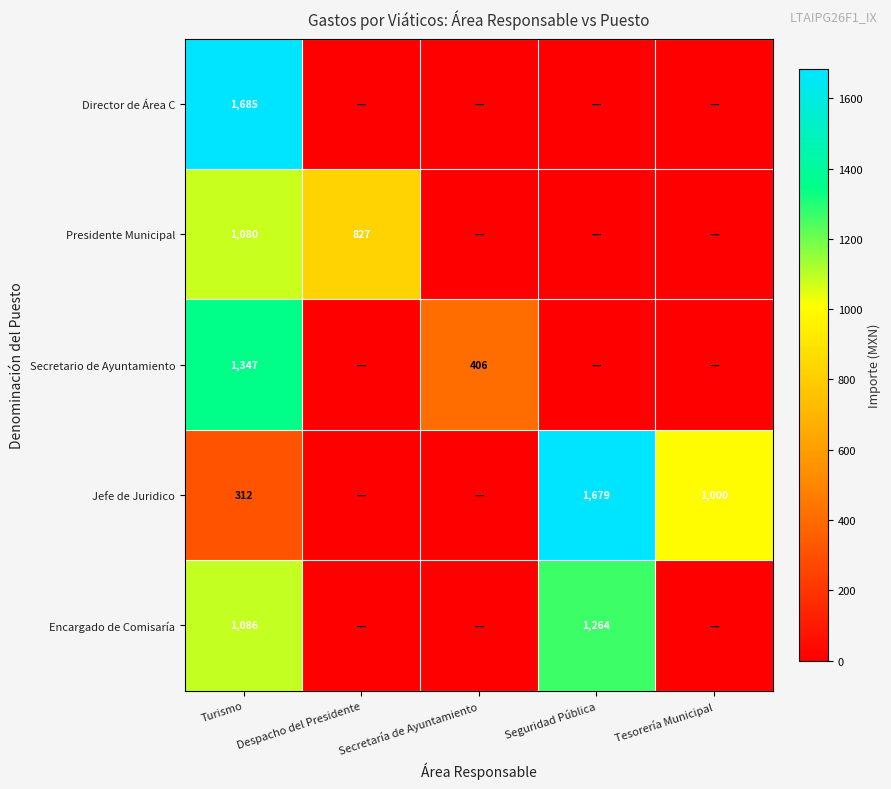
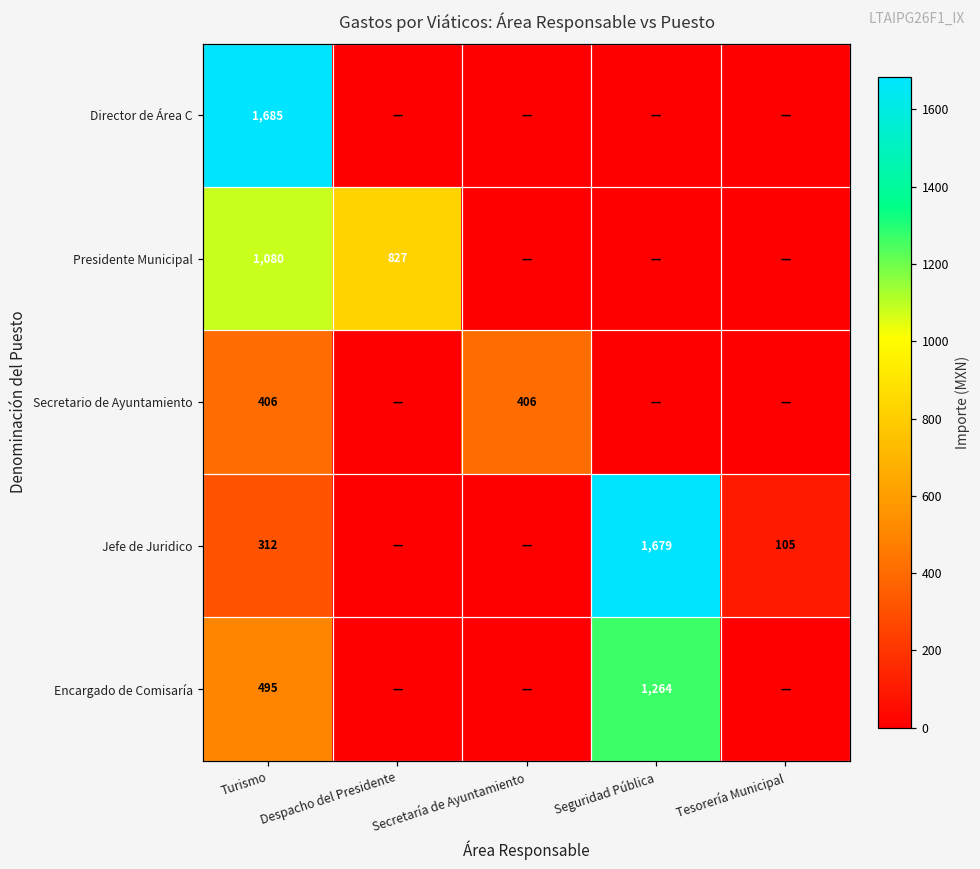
  {
    "Director de Área C": {
      "Turismo": "1,685"
    },
    "Presidente Municipal": {
      "Turismo": "1,080",
      "Despacho del Presidente": "827"
    },
    "Secretario de Ayuntamiento": {
-     "Turismo": "1,347",
+     "Turismo": "406",
      "Secretaría de Ayuntamiento": "406"
    },
    "Jefe de Juridico": {
      "Turismo": "312",
      "Seguridad Pública": "1,679",
-     "Tesorería Municipal": "1,000"
+     "Tesorería Municipal": "105"
    },
    "Encargado de Comisaría": {
-     "Turismo": "1,086",
+     "Turismo": "495",
      "Seguridad Pública": "1,264"
    }
  }
